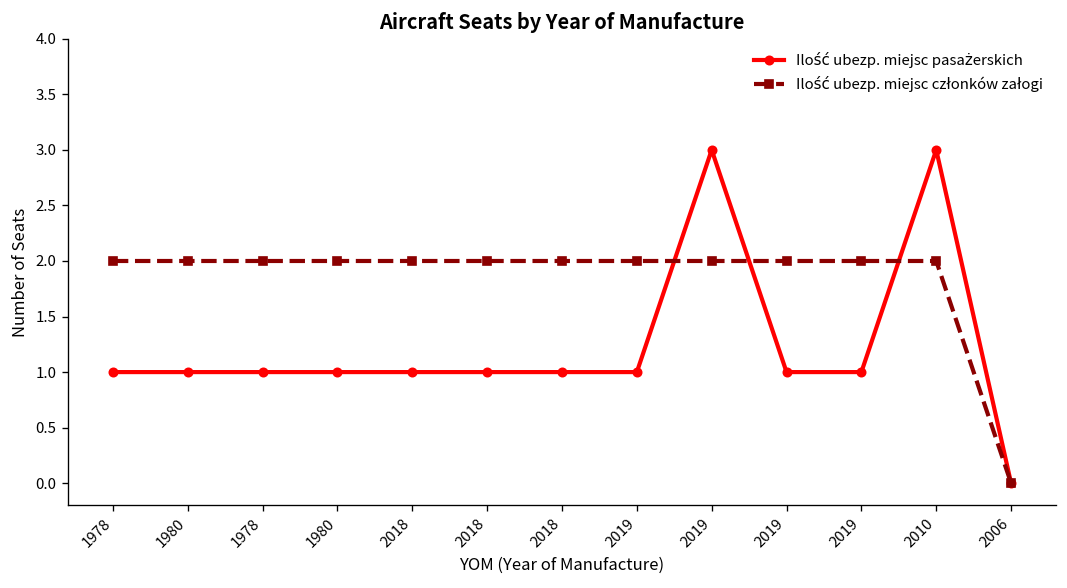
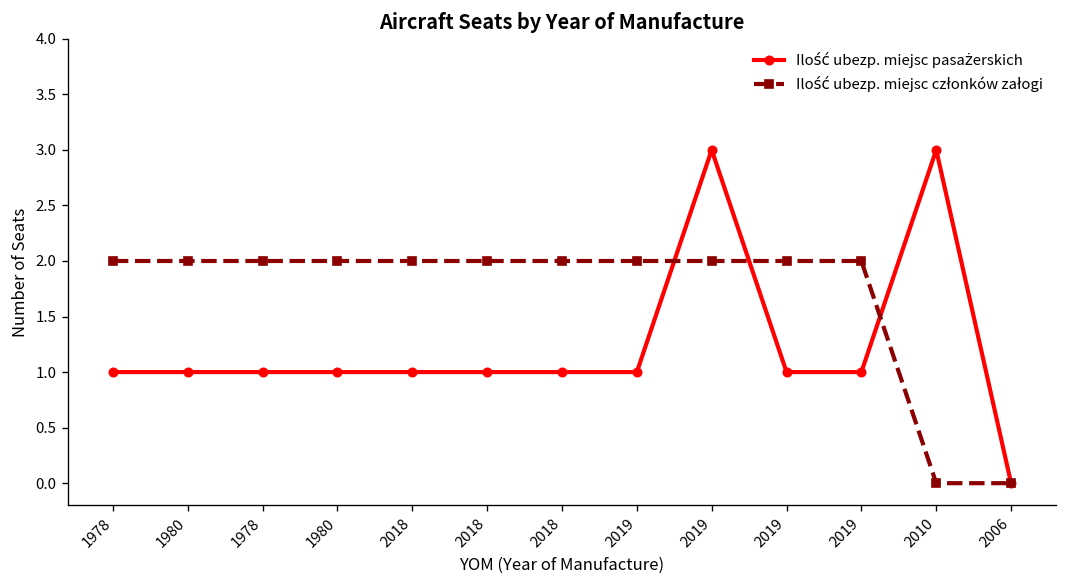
  {
    "Ilość ubezp. miejsc pasażerskich": {
      "2010": 3
    },
    "Ilość ubezp. miejsc członków załogi": {
-     "2010": 2
+     "2010": 0
    }
  }
